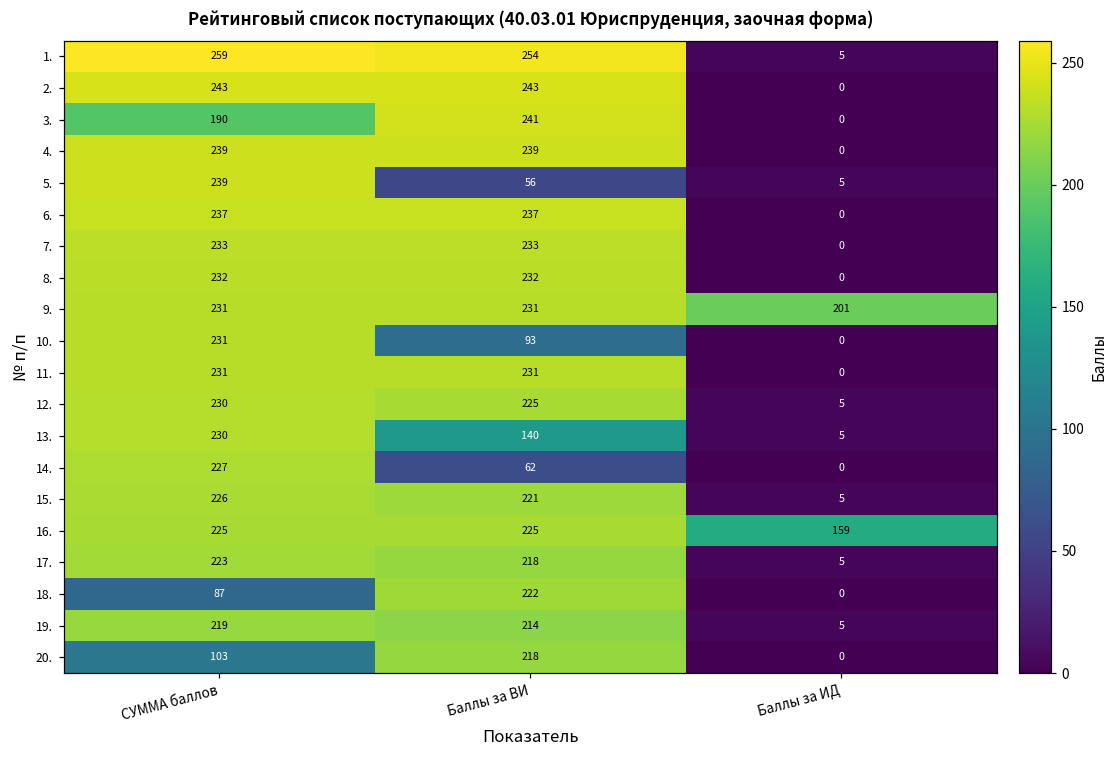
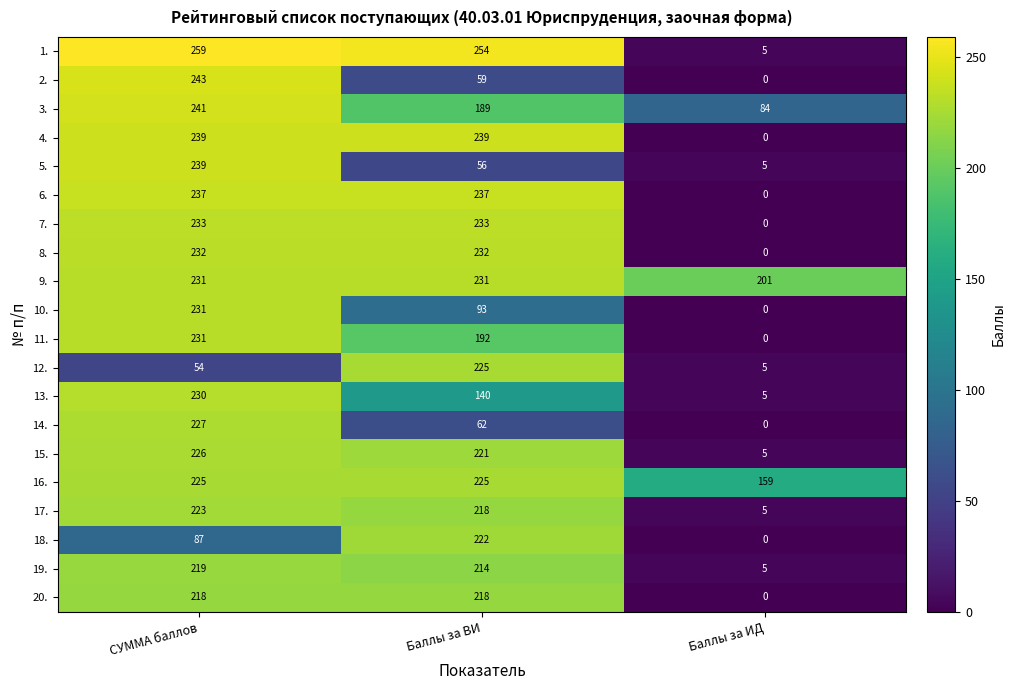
  {
    "1.": {
      "СУММА баллов": 259,
      "Баллы за ВИ": 254,
      "Баллы за ИД": 5
    },
    "2.": {
      "СУММА баллов": 243,
-     "Баллы за ВИ": 243,
+     "Баллы за ВИ": 59,
      "Баллы за ИД": 0
    },
    "3.": {
-     "СУММА баллов": 190,
-     "Баллы за ВИ": 241,
-     "Баллы за ИД": 0
+     "СУММА баллов": 241,
+     "Баллы за ВИ": 189,
+     "Баллы за ИД": 84
    },
    "4.": {
      "СУММА баллов": 239,
      "Баллы за ВИ": 239,
      "Баллы за ИД": 0
    },
    "5.": {
      "СУММА баллов": 239,
      "Баллы за ВИ": 56,
      "Баллы за ИД": 5
    },
    "6.": {
      "СУММА баллов": 237,
      "Баллы за ВИ": 237,
      "Баллы за ИД": 0
    },
    "7.": {
      "СУММА баллов": 233,
      "Баллы за ВИ": 233,
      "Баллы за ИД": 0
    },
    "8.": {
      "СУММА баллов": 232,
      "Баллы за ВИ": 232,
      "Баллы за ИД": 0
    },
    "9.": {
      "СУММА баллов": 231,
      "Баллы за ВИ": 231,
      "Баллы за ИД": 201
    },
    "10.": {
      "СУММА баллов": 231,
      "Баллы за ВИ": 93,
      "Баллы за ИД": 0
    },
    "11.": {
      "СУММА баллов": 231,
-     "Баллы за ВИ": 231,
+     "Баллы за ВИ": 192,
      "Баллы за ИД": 0
    },
    "12.": {
-     "СУММА баллов": 230,
+     "СУММА баллов": 54,
      "Баллы за ВИ": 225,
      "Баллы за ИД": 5
    },
    "13.": {
      "СУММА баллов": 230,
      "Баллы за ВИ": 140,
      "Баллы за ИД": 5
    },
    "14.": {
      "СУММА баллов": 227,
      "Баллы за ВИ": 62,
      "Баллы за ИД": 0
    },
    "15.": {
      "СУММА баллов": 226,
      "Баллы за ВИ": 221,
      "Баллы за ИД": 5
    },
    "16.": {
      "СУММА баллов": 225,
      "Баллы за ВИ": 225,
      "Баллы за ИД": 159
    },
    "17.": {
      "СУММА баллов": 223,
      "Баллы за ВИ": 218,
      "Баллы за ИД": 5
    },
    "18.": {
      "СУММА баллов": 87,
      "Баллы за ВИ": 222,
      "Баллы за ИД": 0
    },
    "19.": {
      "СУММА баллов": 219,
      "Баллы за ВИ": 214,
      "Баллы за ИД": 5
    },
    "20.": {
-     "СУММА баллов": 103,
+     "СУММА баллов": 218,
      "Баллы за ВИ": 218,
      "Баллы за ИД": 0
    }
  }
